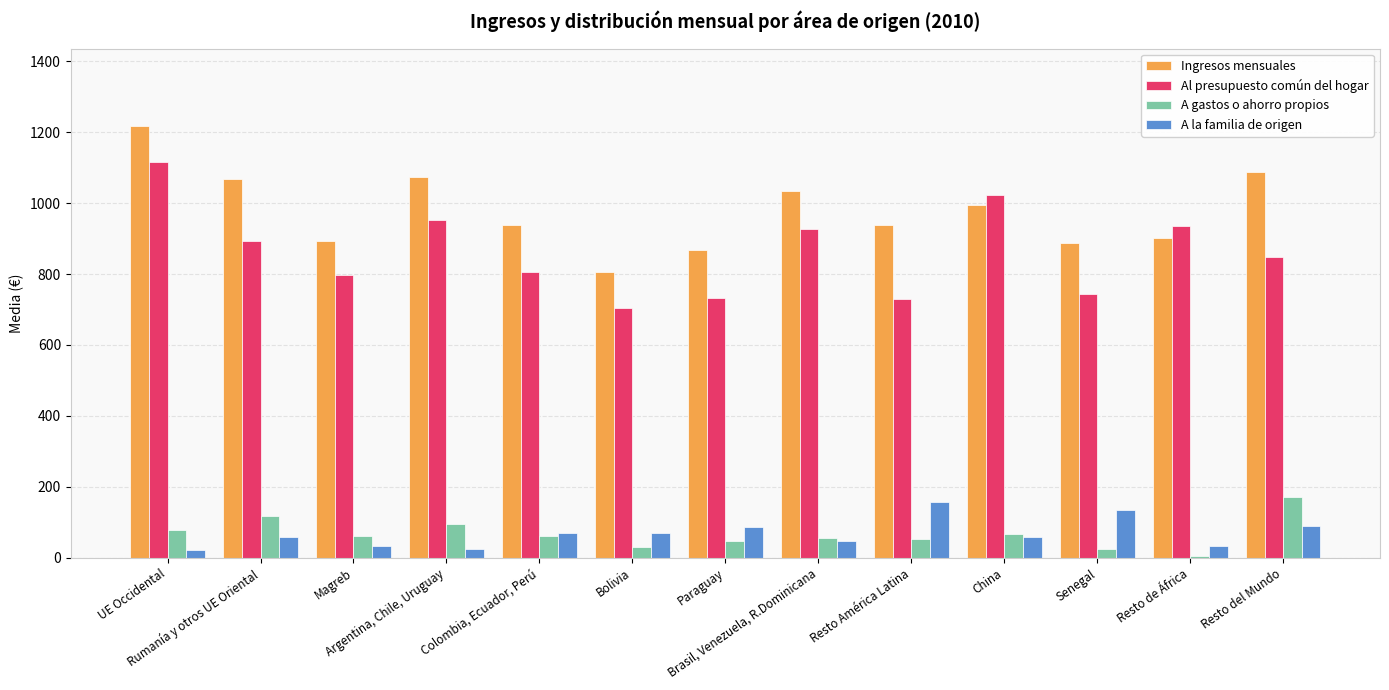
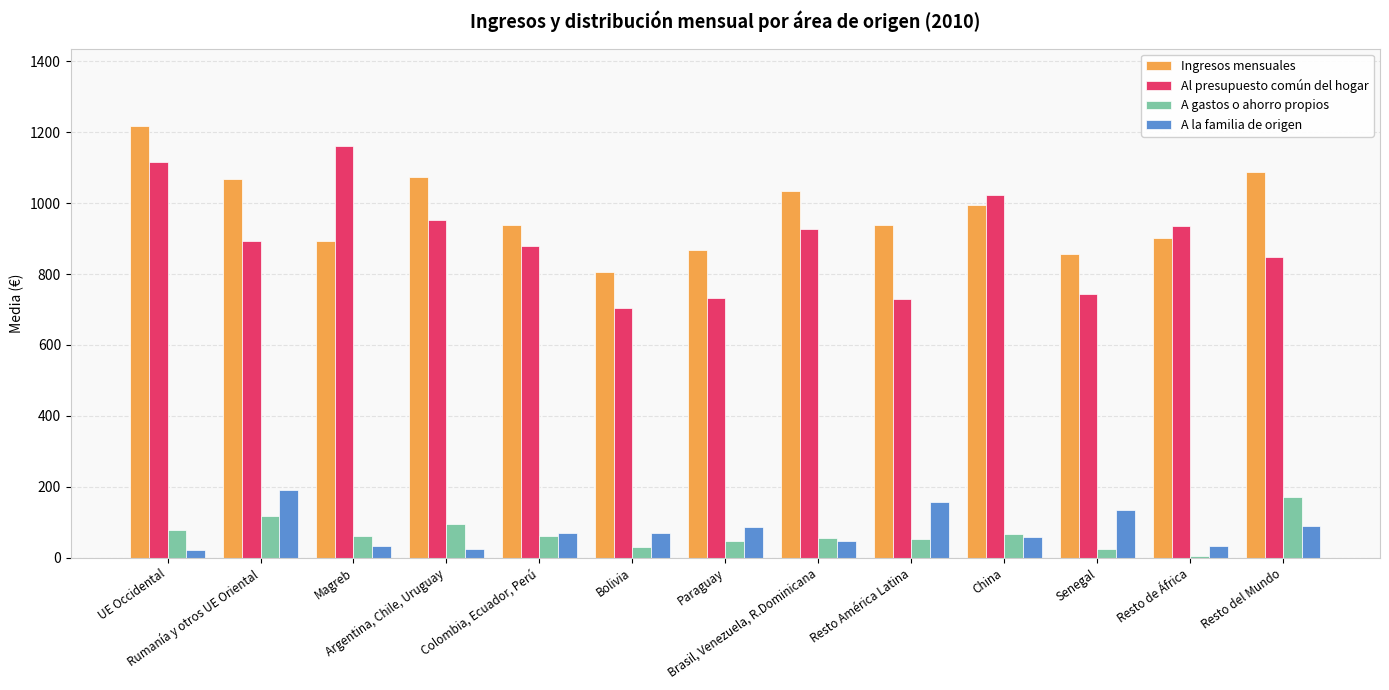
  {
    "Ingresos mensuales": {
      "UE Occidental": 1220,
      "Rumanía y otros UE Oriental": 1070,
      "Magreb": 890,
      "Argentina, Chile, Uruguay": 1070,
      "Colombia, Ecuador, Perú": 940,
      "Bolivia": 810,
      "Paraguay": 870,
      "Brasil, Venezuela, R.Dominicana": 1030,
      "Resto América Latina": 940,
      "China": 990,
-     "Senegal": 890,
+     "Senegal": 860,
      "Resto de África": 900,
      "Resto del Mundo": 1090
    },
    "Al presupuesto común del hogar": {
      "UE Occidental": 1120,
      "Rumanía y otros UE Oriental": 890,
-     "Magreb": 800,
+     "Magreb": 1160,
      "Argentina, Chile, Uruguay": 950,
-     "Colombia, Ecuador, Perú": 800,
+     "Colombia, Ecuador, Perú": 880,
      "Bolivia": 700,
      "Paraguay": 730,
      "Brasil, Venezuela, R.Dominicana": 930,
      "Resto América Latina": 730,
      "China": 1020,
      "Senegal": 740,
      "Resto de África": 930,
      "Resto del Mundo": 850
    },
    "A gastos o ahorro propios": {
      "UE Occidental": 80,
      "Rumanía y otros UE Oriental": 120,
      "Magreb": 60,
      "Argentina, Chile, Uruguay": 100,
      "Colombia, Ecuador, Perú": 60,
      "Bolivia": 30,
      "Paraguay": 50,
      "Brasil, Venezuela, R.Dominicana": 60,
      "Resto América Latina": 50,
      "China": 70,
      "Senegal": 30,
      "Resto del Mundo": 170
    },
    "A la familia de origen": {
      "UE Occidental": 20,
-     "Rumanía y otros UE Oriental": 60,
+     "Rumanía y otros UE Oriental": 190,
      "Magreb": 30,
      "Argentina, Chile, Uruguay": 30,
      "Colombia, Ecuador, Perú": 70,
      "Bolivia": 70,
      "Paraguay": 90,
      "Brasil, Venezuela, R.Dominicana": 50,
      "Resto América Latina": 160,
      "China": 60,
      "Senegal": 140,
      "Resto de África": 30,
      "Resto del Mundo": 90
    }
  }
